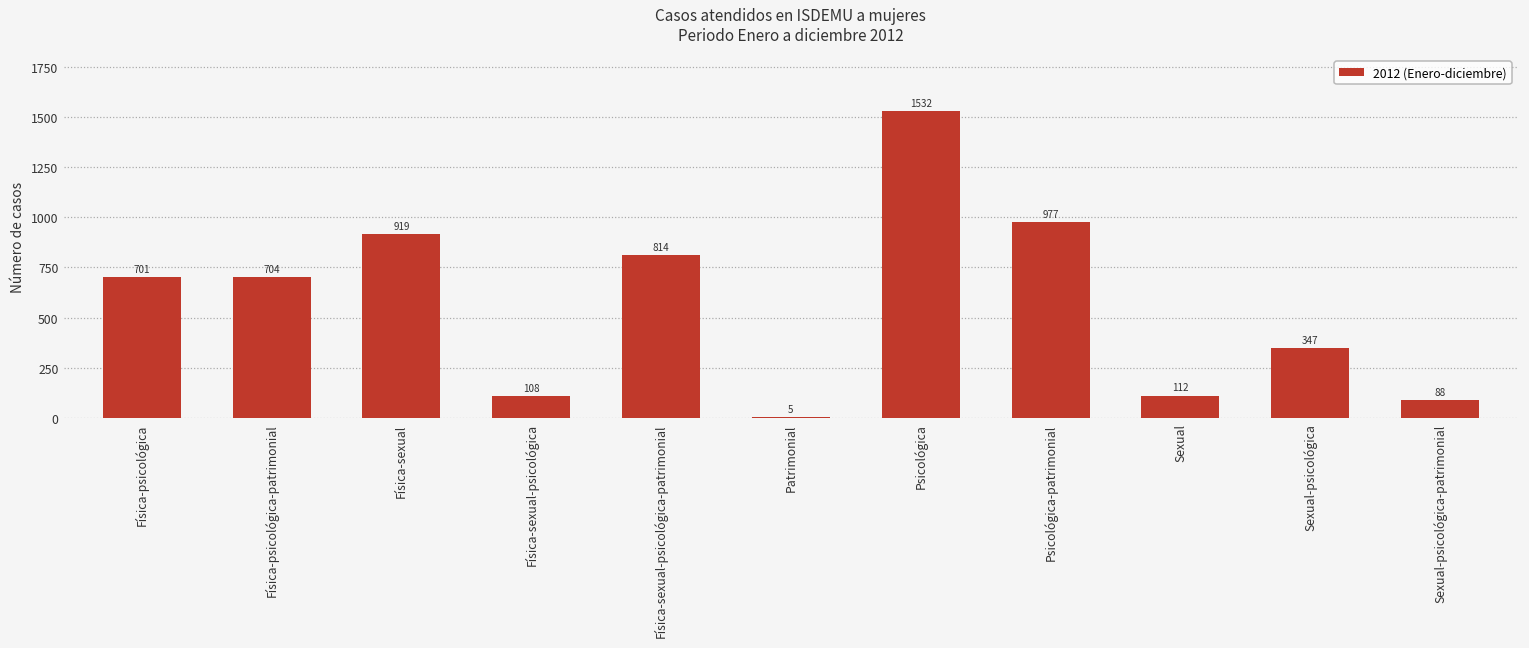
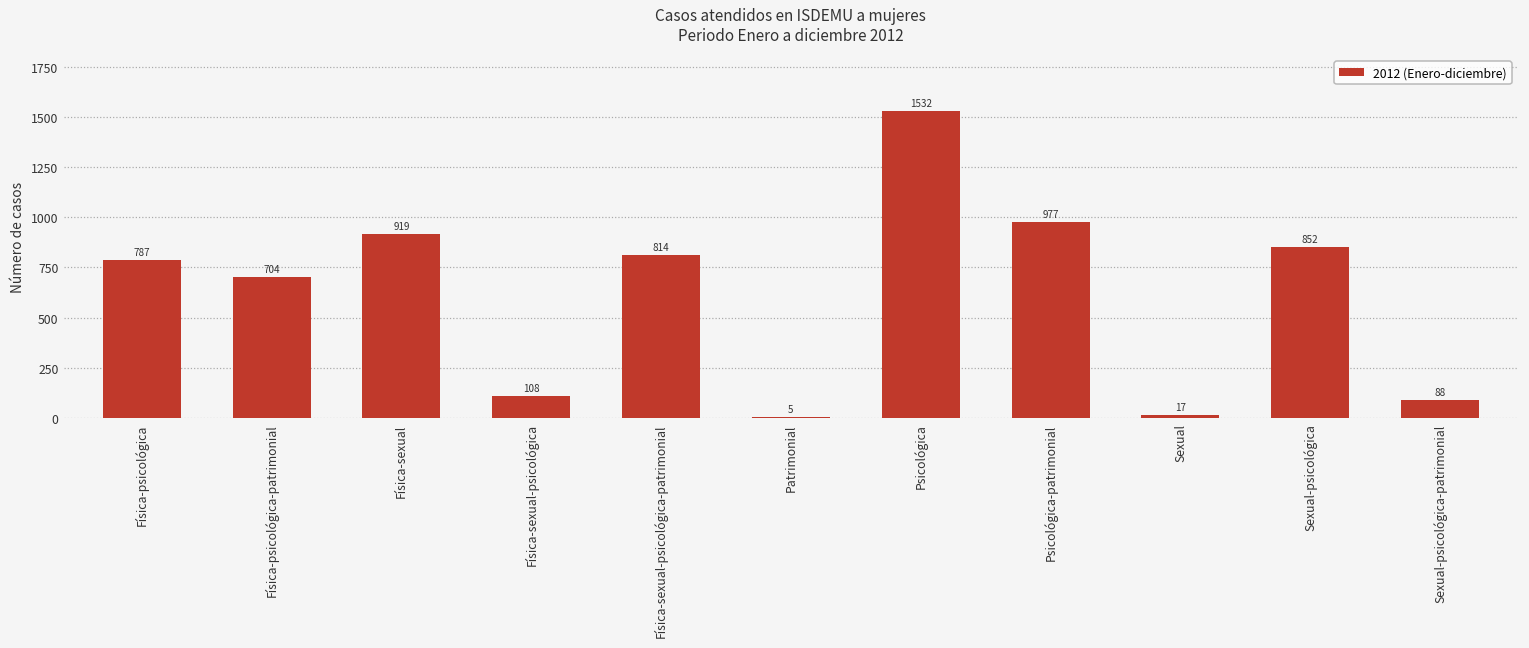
  {
-   "Física-psicológica": 701,
+   "Física-psicológica": 787,
    "Física-psicológica-patrimonial": 704,
    "Física-sexual": 919,
    "Física-sexual-psicológica": 108,
    "Física-sexual-psicológica-patrimonial": 814,
    "Patrimonial": 5,
    "Psicológica": 1532,
    "Psicológica-patrimonial": 977,
-   "Sexual": 112,
-   "Sexual-psicológica": 347,
+   "Sexual": 17,
+   "Sexual-psicológica": 852,
    "Sexual-psicológica-patrimonial": 88
  }
